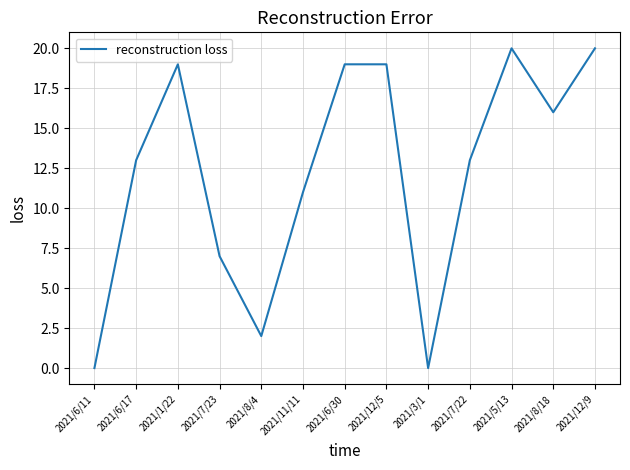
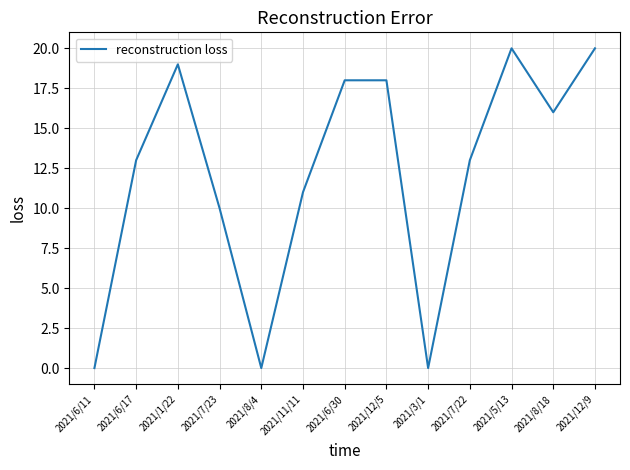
  {
    "2021/6/11": 0,
    "2021/6/17": 13,
    "2021/1/22": 19,
-   "2021/7/23": 7,
-   "2021/8/4": 2,
+   "2021/7/23": 10,
+   "2021/8/4": 0,
    "2021/11/11": 11,
-   "2021/6/30": 19,
-   "2021/12/5": 19,
+   "2021/6/30": 18,
+   "2021/12/5": 18,
    "2021/3/1": 0,
    "2021/7/22": 13,
    "2021/5/13": 20,
    "2021/8/18": 16,
    "2021/12/9": 20
  }
